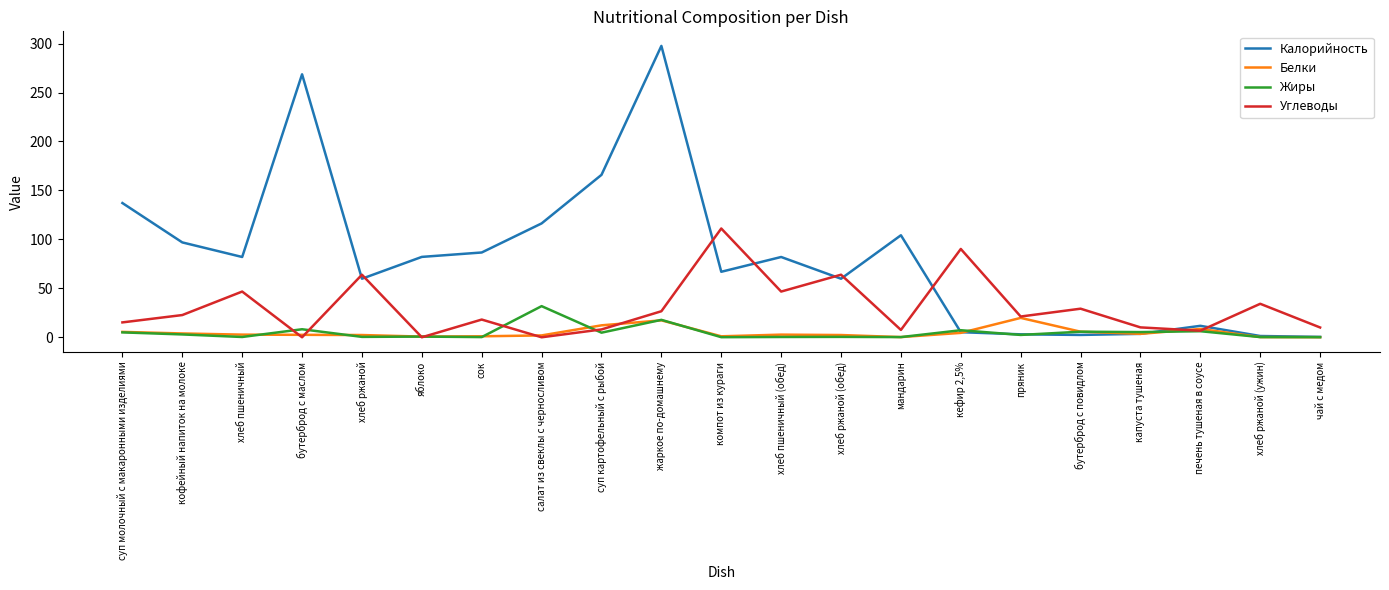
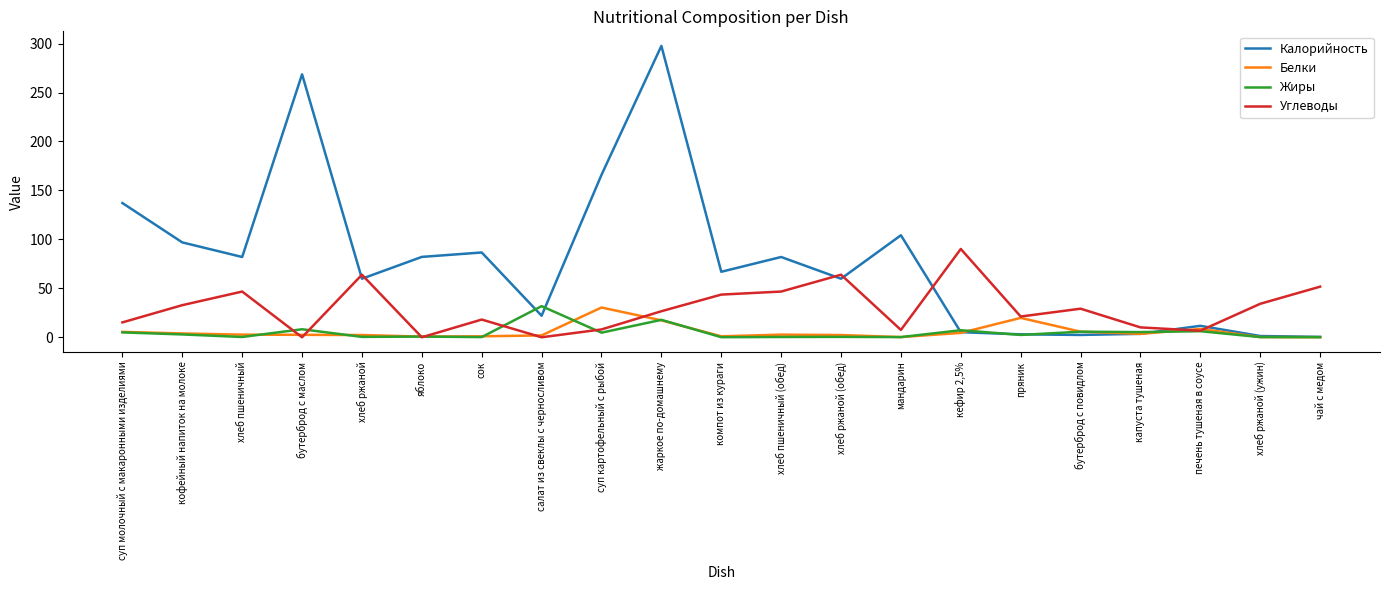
  {
    "Калорийность": {
      "суп молочный с макаронными изделиями": 140,
      "кофейный напиток на молоке": 100,
      "хлеб пшеничный": 80,
      "бутерброд с маслом": 270,
      "хлеб ржаной": 60,
      "яблоко": 80,
      "сок": 90,
-     "салат из свеклы с черносливом": 120,
+     "салат из свеклы с черносливом": 20,
      "суп картофельный с рыбой": 170,
      "жаркое по-домашнему": 300,
      "компот из кураги": 70,
      "хлеб пшеничный (обед)": 80,
      "хлеб ржаной (обед)": 60,
      "мандарин": 100,
      "бутерброд с повидлом": 0,
      "печень тушеная в соусе": 10
    },
    "Белки": {
-     "суп картофельный с рыбой": 10
+     "суп картофельный с рыбой": 30
    },
    "Жиры": {
      "бутерброд с маслом": 10,
      "салат из свеклы с черносливом": 30,
      "суп картофельный с рыбой": 0
    },
    "Углеводы": {
      "суп молочный с макаронными изделиями": 20,
-     "кофейный напиток на молоке": 20,
+     "кофейный напиток на молоке": 30,
      "хлеб пшеничный": 50,
      "хлеб ржаной": 60,
      "сок": 20,
      "суп картофельный с рыбой": 10,
      "жаркое по-домашнему": 30,
-     "компот из кураги": 110,
+     "компот из кураги": 40,
      "хлеб пшеничный (обед)": 50,
      "хлеб ржаной (обед)": 60,
      "мандарин": 10,
      "кефир 2,5%": 90,
      "бутерброд с повидлом": 30,
      "капуста тушеная": 10,
      "хлеб ржаной (ужин)": 30,
-     "чай с медом": 10
+     "чай с медом": 50
    }
  }
